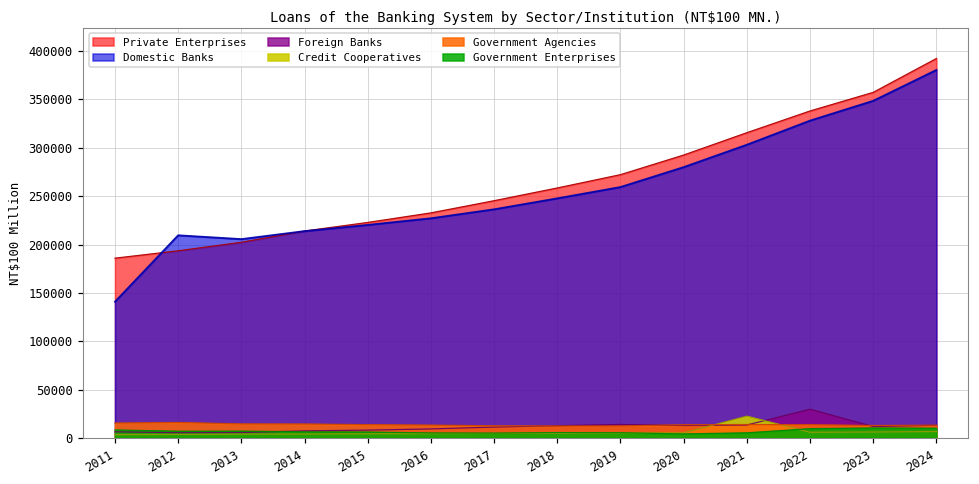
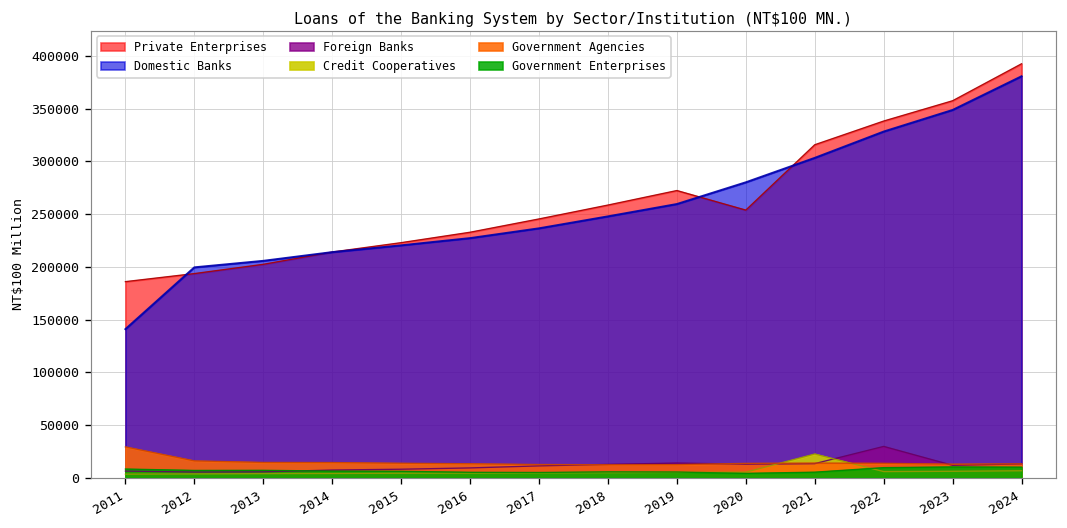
  {
    "Private Enterprises": {
      "2011": 190000,
      "2012": 190000,
      "2013": 200000,
      "2016": 230000,
      "2017": 250000,
      "2018": 260000,
      "2019": 270000,
-     "2020": 290000,
+     "2020": 250000,
      "2021": 320000,
      "2022": 340000,
      "2023": 360000,
      "2024": 390000
    },
    "Domestic Banks": {
      "2011": 140000,
-     "2012": 210000,
+     "2012": 200000,
      "2013": 210000,
      "2016": 230000,
      "2017": 240000,
      "2018": 250000,
      "2019": 260000,
      "2020": 280000,
      "2021": 300000,
      "2022": 330000,
      "2023": 350000,
      "2024": 380000
    },
    "Foreign Banks": {
      "2016": 10000,
      "2022": 30000
    },
    "Credit Cooperatives": {
      "2021": 20000,
      "2022": 10000,
      "2023": 10000,
      "2024": 10000
    },
    "Government Agencies": {
-     "2011": 20000,
+     "2011": 30000,
      "2012": 20000,
      "2013": 10000,
      "2014": 10000,
      "2015": 10000,
      "2016": 10000,
      "2022": 10000
    },
    "Government Enterprises": {
      "2021": 10000,
      "2022": 10000,
      "2024": 10000
    }
  }
